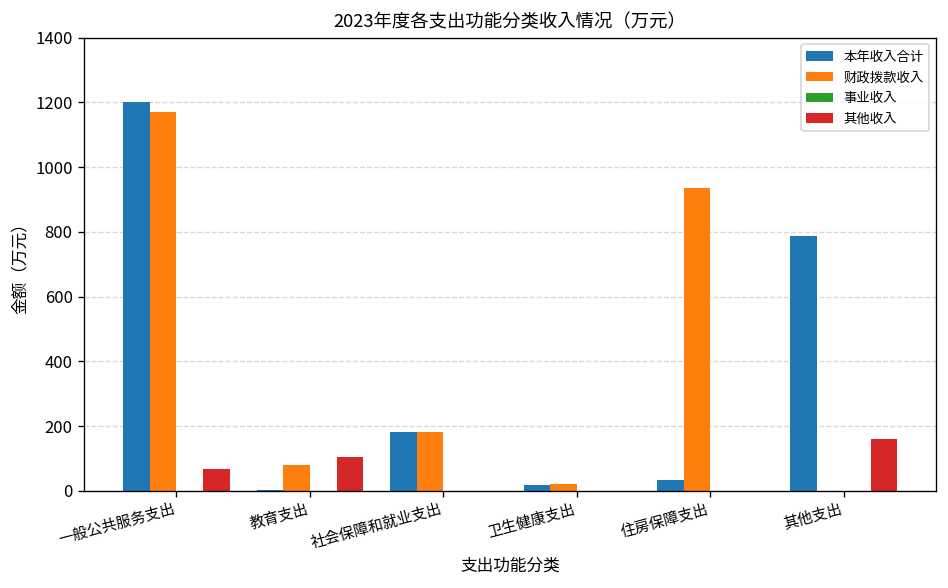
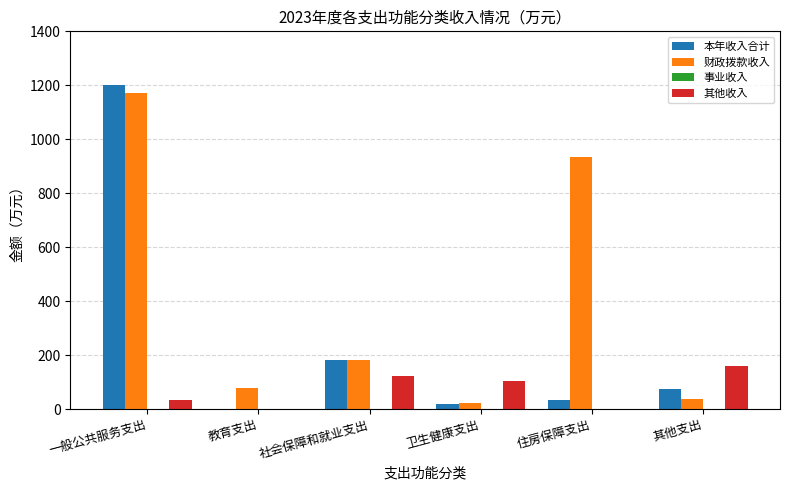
  {
    "本年收入合计": {
      "一般公共服务支出": 1200,
      "社会保障和就业支出": 180,
      "卫生健康支出": 20,
      "住房保障支出": 30,
-     "其他支出": 790
+     "其他支出": 70
    },
    "财政拨款收入": {
      "一般公共服务支出": 1170,
      "教育支出": 80,
      "社会保障和就业支出": 180,
      "卫生健康支出": 20,
      "住房保障支出": 930,
-     "其他支出": 0
+     "其他支出": 40
    },
    "事业收入": {
      "一般公共服务支出": 0,
      "教育支出": 0,
      "社会保障和就业支出": 0,
      "卫生健康支出": 0,
      "住房保障支出": 0,
      "其他支出": 0
    },
    "其他收入": {
-     "一般公共服务支出": 70,
-     "教育支出": 110,
-     "社会保障和就业支出": 0,
-     "卫生健康支出": 0,
+     "一般公共服务支出": 30,
+     "教育支出": 0,
+     "社会保障和就业支出": 120,
+     "卫生健康支出": 100,
      "住房保障支出": 0,
      "其他支出": 160
    }
  }
